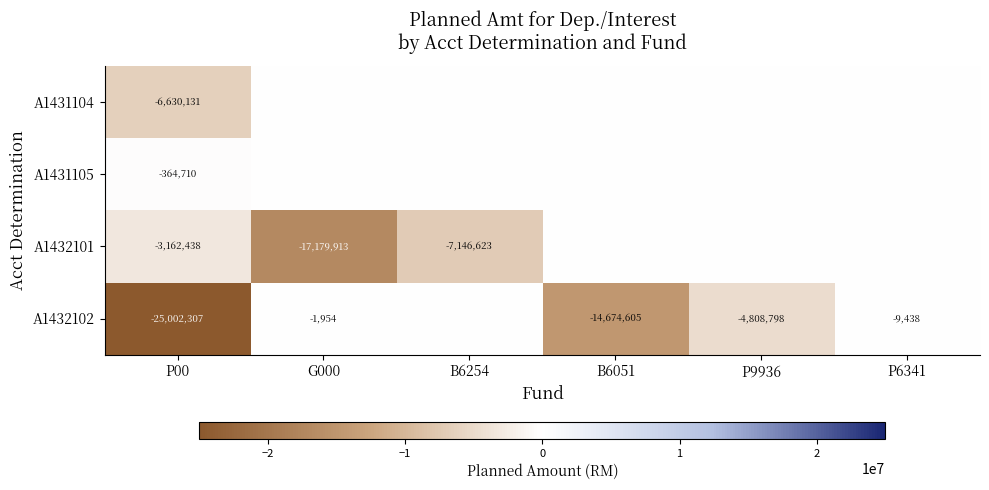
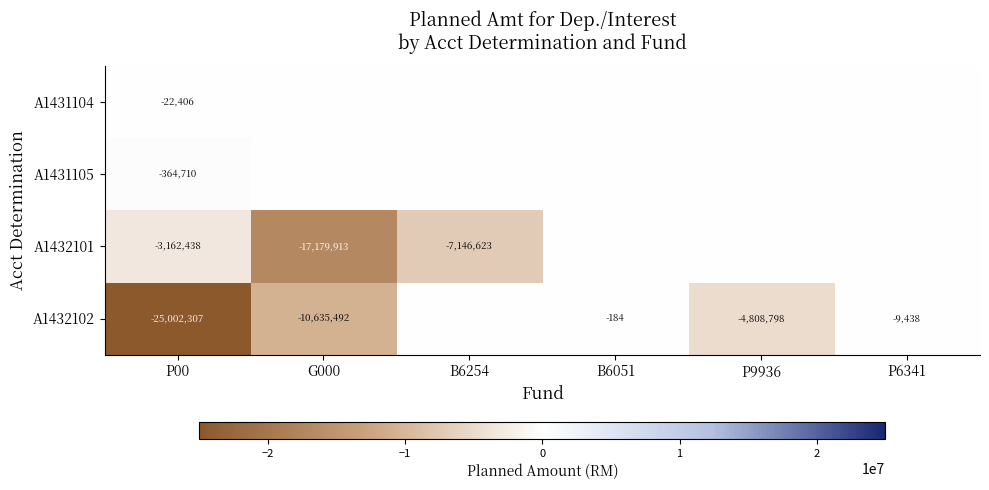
  {
    "A1431104": {
-     "P00": "-6,630,131"
+     "P00": "-22,406"
    },
    "A1431105": {
      "P00": "-364,710"
    },
    "A1432101": {
      "P00": "-3,162,438",
      "G000": "-17,179,913",
      "B6254": "-7,146,623"
    },
    "A1432102": {
      "P00": "-25,002,307",
-     "G000": "-1,954",
-     "B6051": "-14,674,605",
+     "G000": "-10,635,492",
+     "B6051": "-184",
      "P9936": "-4,808,798",
      "P6341": "-9,438"
    }
  }
